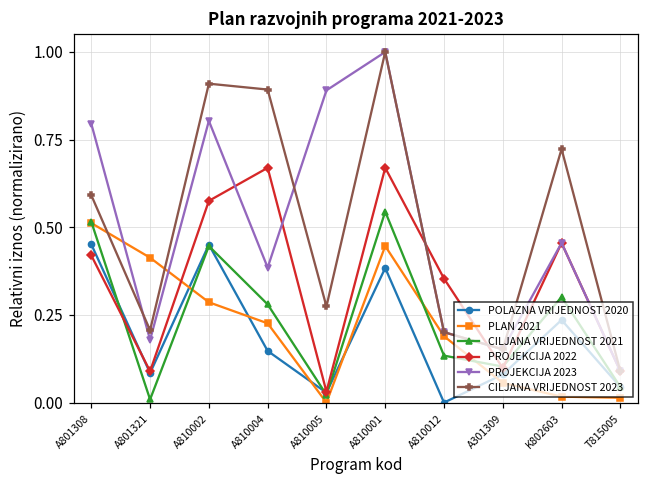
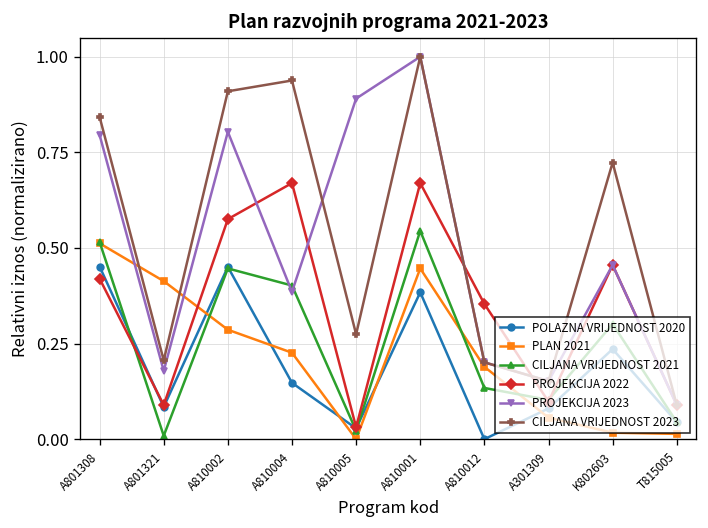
  {
    "POLAZNA VRIJEDNOST 2020": {
      "A801308": 0.45,
      "A810004": 0.15,
      "A810001": 0.38,
      "A810012": 0.00
    },
    "PLAN 2021": {
      "A801321": 0.41,
      "A810002": 0.29,
      "A810004": 0.23,
      "A810005": 0.00,
      "A810001": 0.45,
      "A810012": 0.19,
      "T815005": 0.01
    },
    "CILJANA VRIJEDNOST 2021": {
      "A801321": 0.01,
-     "A810004": 0.28,
+     "A810004": 0.40,
      "A810001": 0.54,
      "A810012": 0.13
    },
    "PROJEKCIJA 2022": {
      "A801308": 0.42,
      "A810002": 0.58,
      "A810004": 0.67,
      "A810001": 0.67,
      "A810012": 0.35
    },
    "PROJEKCIJA 2023": {
      "A801308": 0.80,
      "A801321": 0.18,
      "A810002": 0.80,
      "A810004": 0.39,
      "A810005": 0.89
    },
    "CILJANA VRIJEDNOST 2023": {
-     "A801308": 0.59,
+     "A801308": 0.84,
      "A801321": 0.21,
      "A810002": 0.91,
-     "A810004": 0.89,
+     "A810004": 0.94,
      "A810005": 0.27,
      "K802603": 0.72
    }
  }
